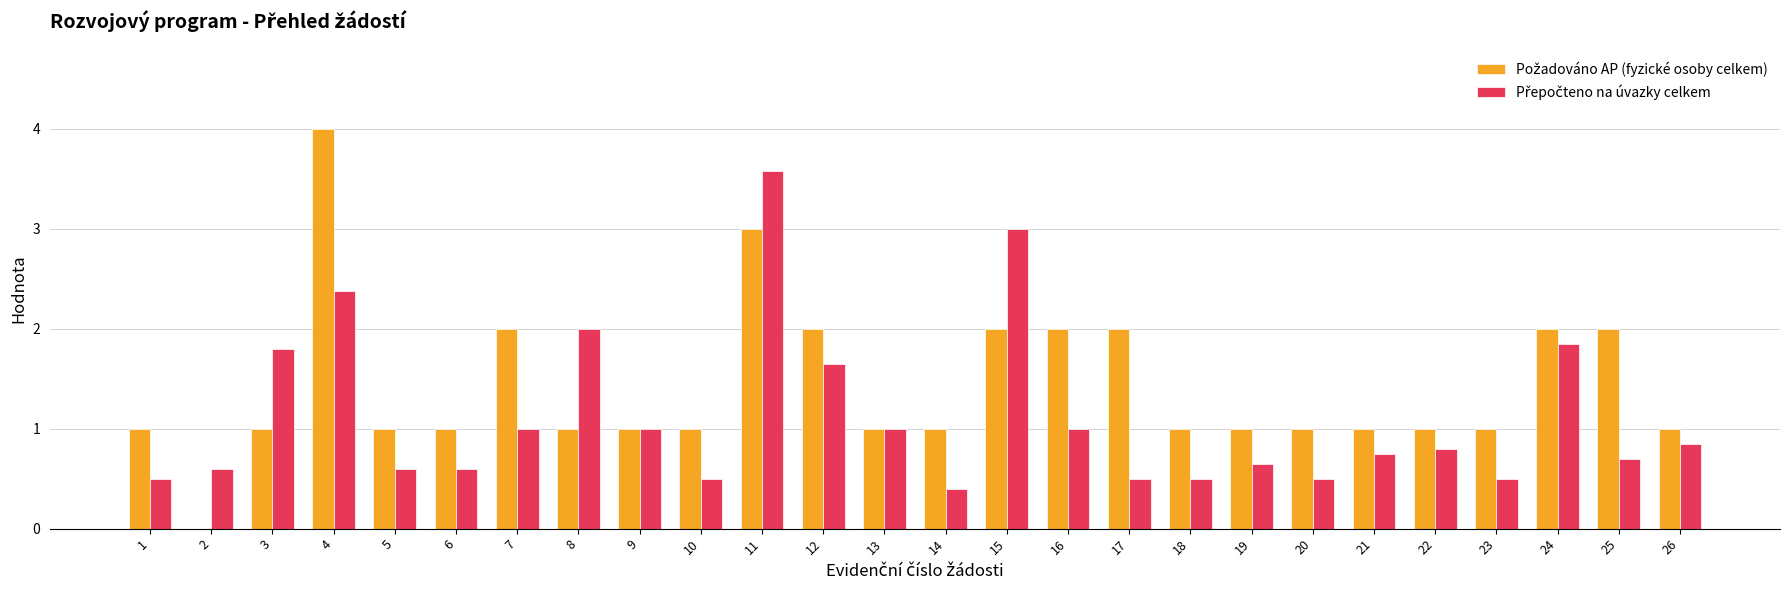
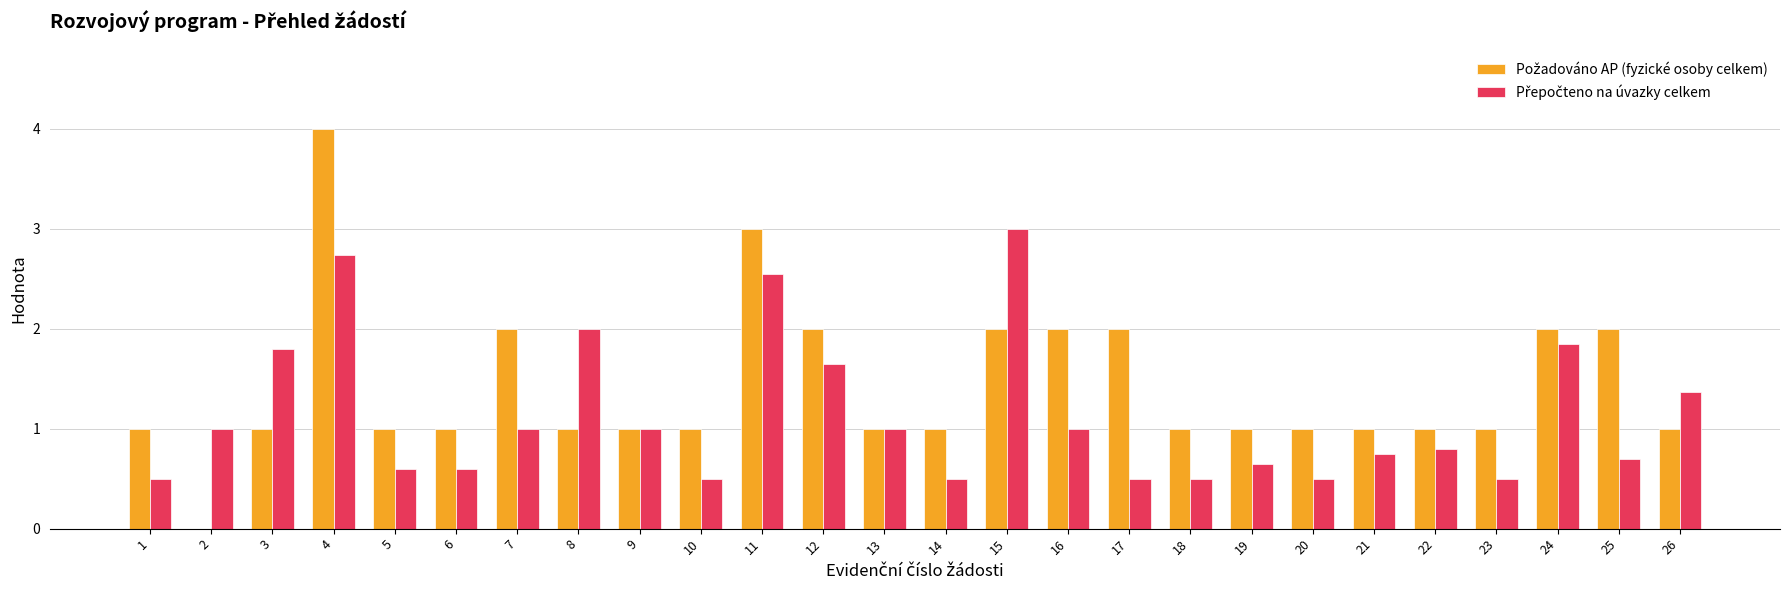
  {
    "Požadováno AP (fyzické osoby celkem)": {
      "1": 1.0,
      "2": 0.0,
      "3": 1.0,
      "4": 4.0,
      "5": 1.0,
      "6": 1.0,
      "7": 2.0,
      "8": 1.0,
      "9": 1.0,
      "10": 1.0,
      "11": 3.0,
      "12": 2.0,
      "13": 1.0,
      "14": 1.0,
      "15": 2.0,
      "16": 2.0,
      "17": 2.0,
      "18": 1.0,
      "19": 1.0,
      "20": 1.0,
      "21": 1.0,
      "22": 1.0,
      "23": 1.0,
      "24": 2.0,
      "25": 2.0,
      "26": 1.0
    },
    "Přepočteno na úvazky celkem": {
      "1": 0.5,
-     "2": 0.6,
+     "2": 1.0,
      "3": 1.8,
-     "4": 2.4,
+     "4": 2.7,
      "5": 0.6,
      "6": 0.6,
      "7": 1.0,
      "8": 2.0,
      "9": 1.0,
      "10": 0.5,
-     "11": 3.6,
+     "11": 2.6,
      "12": 1.7,
      "13": 1.0,
-     "14": 0.4,
+     "14": 0.5,
      "15": 3.0,
      "16": 1.0,
      "17": 0.5,
      "18": 0.5,
      "19": 0.7,
      "20": 0.5,
      "21": 0.8,
      "22": 0.8,
      "23": 0.5,
      "24": 1.9,
      "25": 0.7,
-     "26": 0.9
+     "26": 1.4
    }
  }
